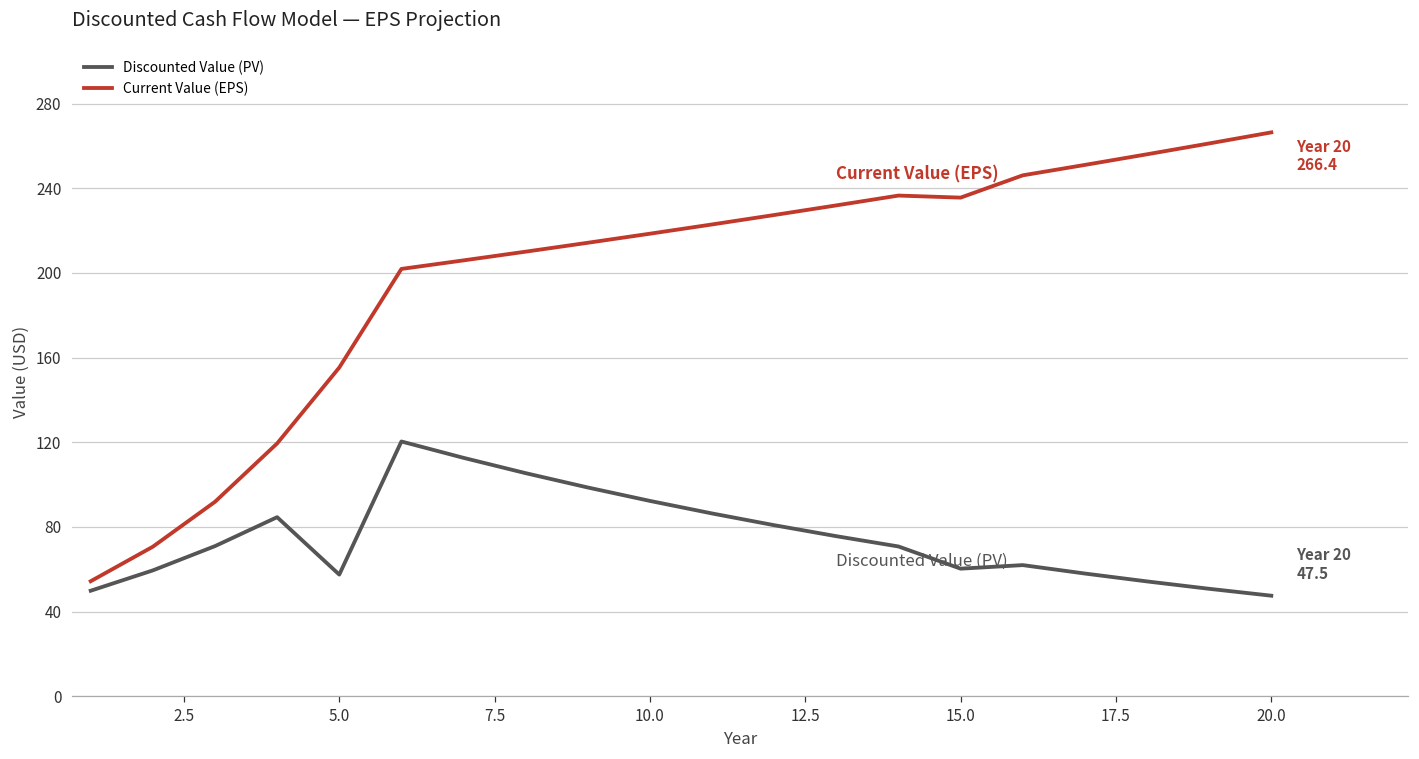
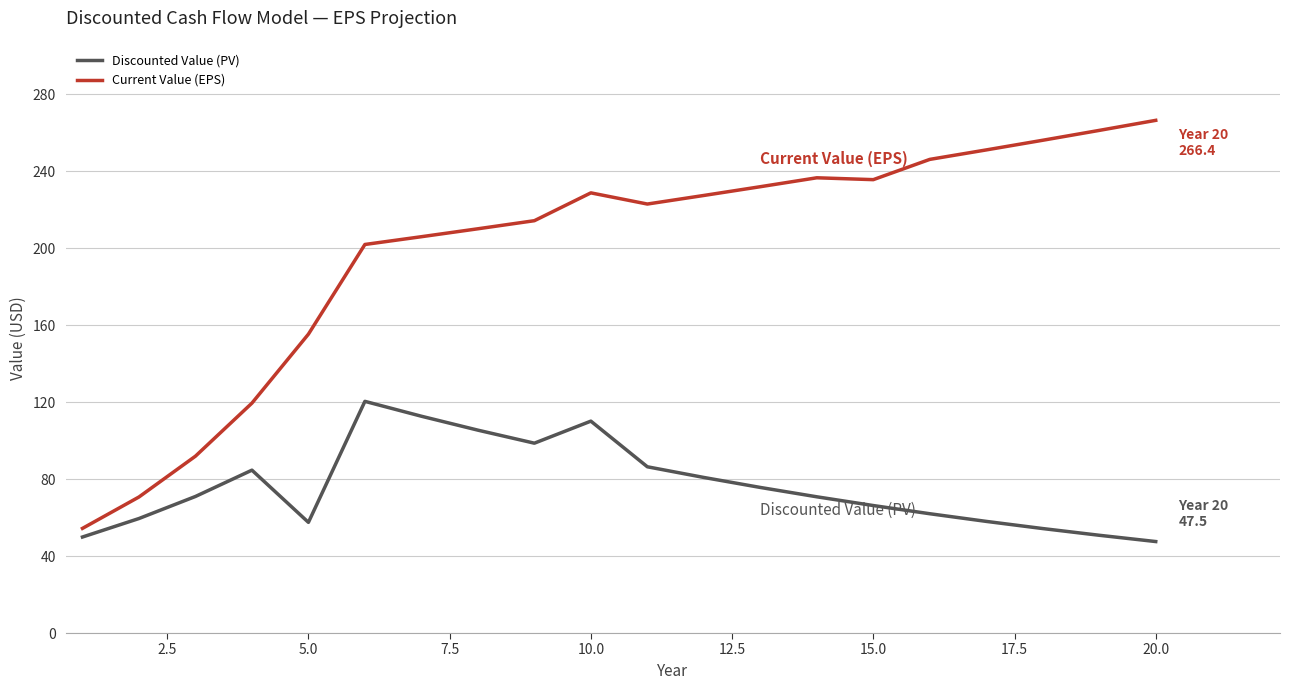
  {
    "Discounted Value (PV)": {
      "5.0": 58,
-     "10.0": 92,
-     "15.0": 60,
+     "10.0": 110,
+     "15.0": 66,
      "20.0": 48
    },
    "Current Value (EPS)": {
      "5.0": 155,
-     "10.0": 219,
+     "10.0": 229,
      "15.0": 236
    }
  }
